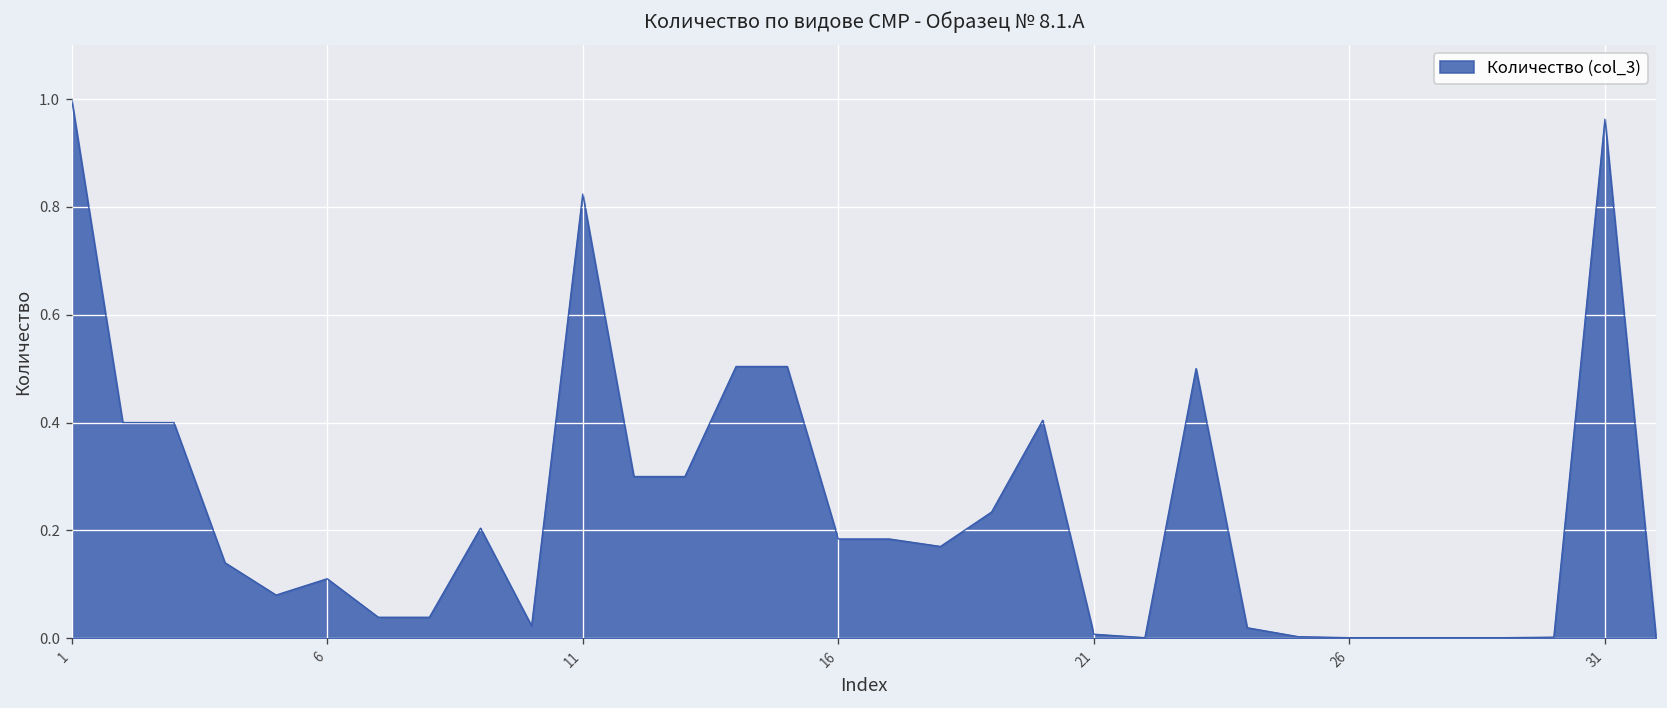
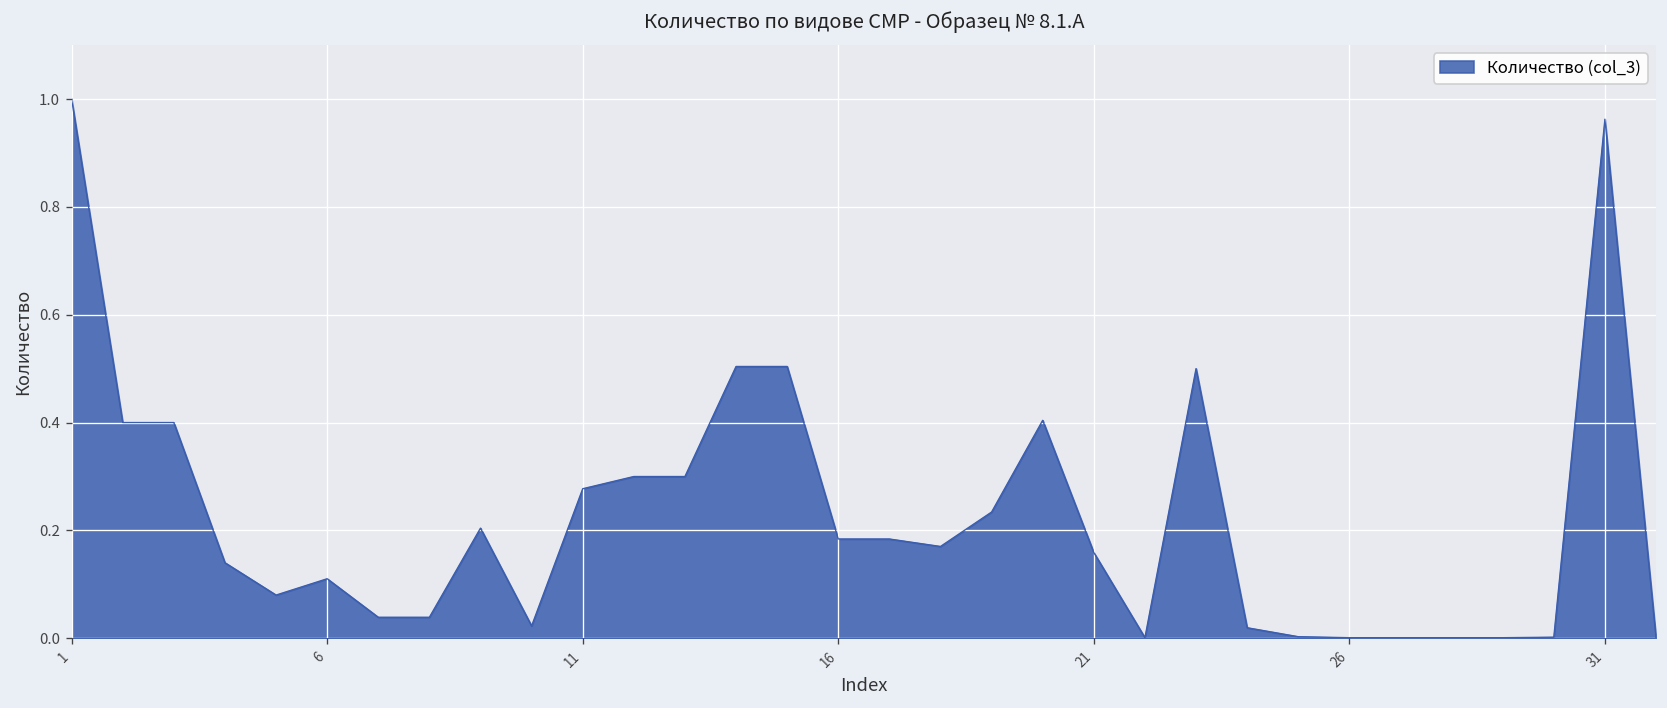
  {
    "1": 1.00,
    "6": 0.11,
-   "11": 0.82,
+   "11": 0.28,
    "16": 0.18,
-   "21": 0.01,
+   "21": 0.16,
    "26": 0.00,
    "31": 0.96
  }
